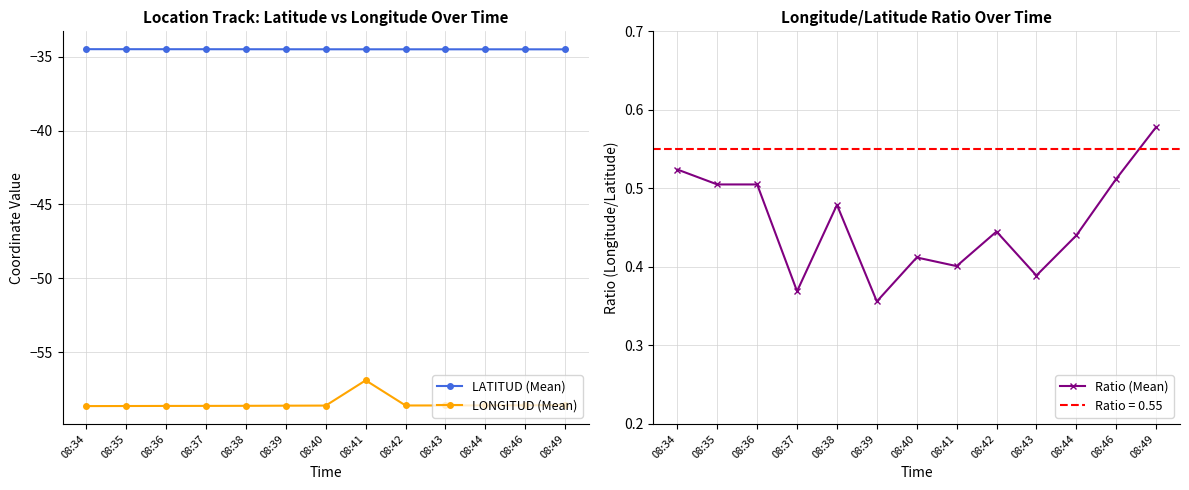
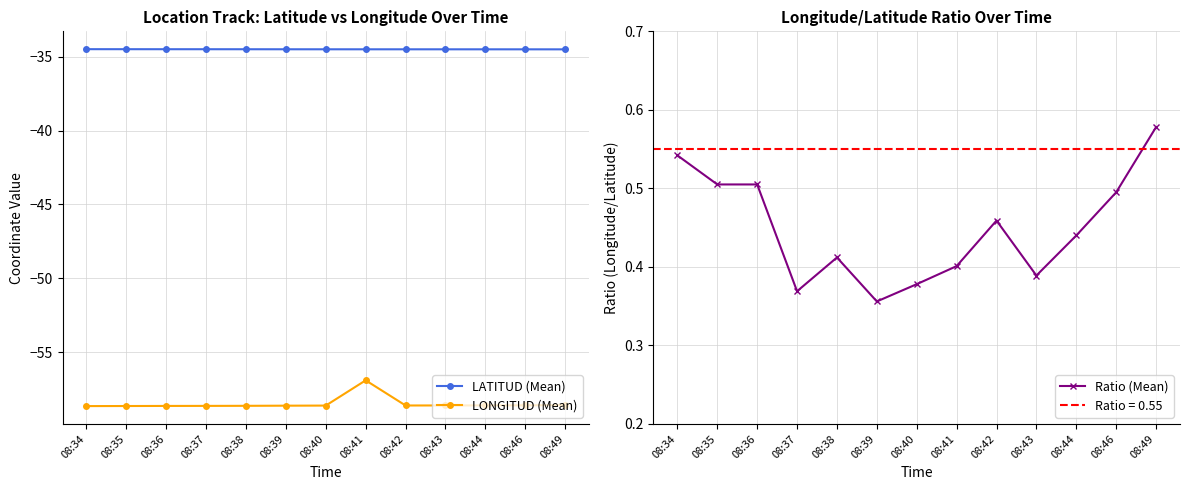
  {
    "Location Track: Latitude vs Longitude Over Time": {
      "LATITUD (Mean)": {
        "08:34": -34.5,
        "08:35": -34.5,
        "08:36": -34.5,
        "08:37": -34.5,
        "08:38": -34.5,
        "08:39": -34.5,
        "08:40": -34.5,
        "08:41": -34.5,
        "08:42": -34.5,
        "08:43": -34.5,
        "08:44": -34.5,
        "08:46": -34.5,
        "08:49": -34.5
      },
      "LONGITUD (Mean)": {
        "08:34": -58.7,
        "08:35": -58.7,
        "08:36": -58.7,
        "08:37": -58.6,
        "08:38": -58.6,
        "08:39": -58.6,
        "08:40": -58.6,
        "08:41": -56.9,
        "08:42": -58.6
      }
    },
    "Longitude/Latitude Ratio Over Time": {
-     "08:34": 0.52,
+     "08:34": 0.54,
      "08:35": 0.51,
      "08:36": 0.51,
      "08:37": 0.37,
-     "08:38": 0.48,
+     "08:38": 0.41,
      "08:39": 0.36,
-     "08:40": 0.41,
+     "08:40": 0.38,
      "08:41": 0.40,
-     "08:42": 0.45,
+     "08:42": 0.46,
      "08:43": 0.39,
      "08:44": 0.44,
-     "08:46": 0.51,
+     "08:46": 0.50,
      "08:49": 0.58
    }
  }
